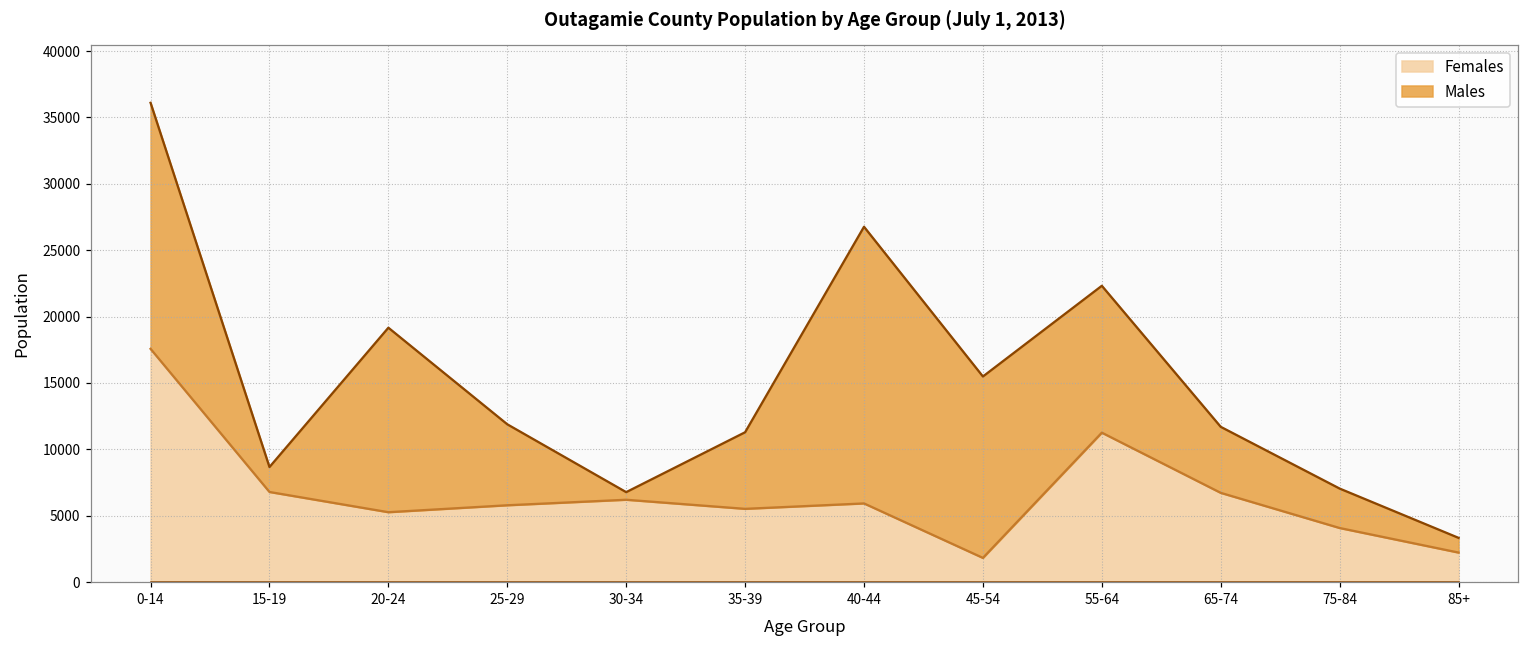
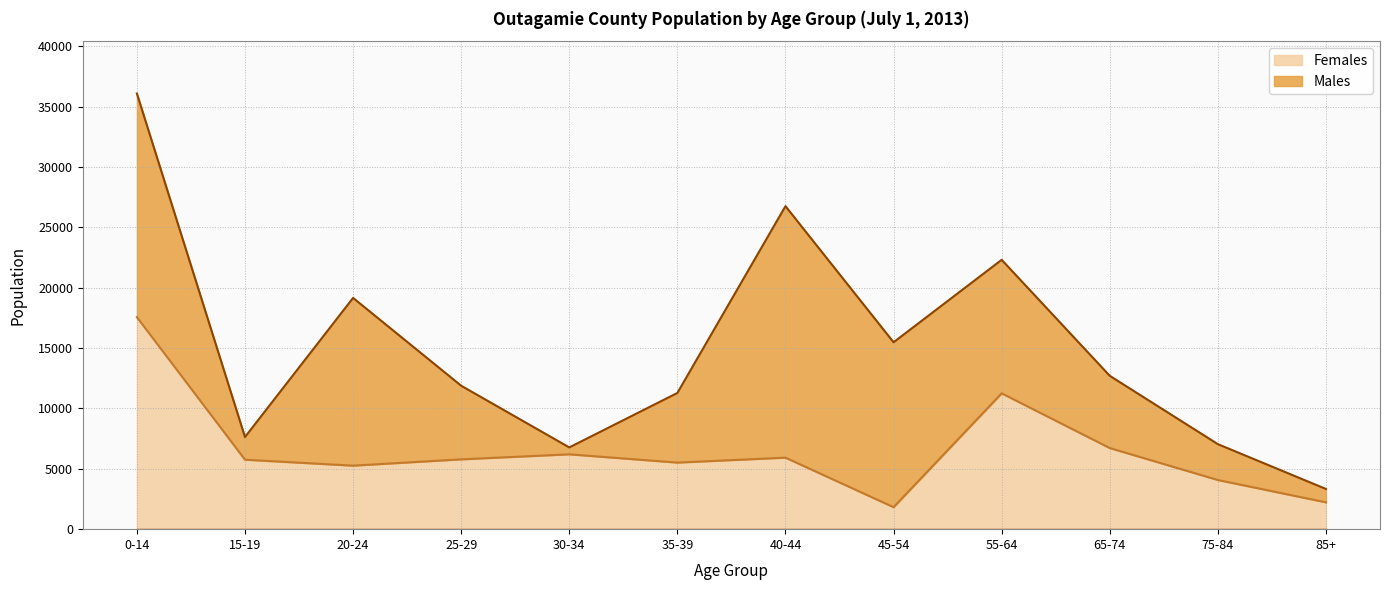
  {
    "Females": {
      "0-14": 17600,
-     "15-19": 6800,
+     "15-19": 5800,
      "20-24": 5300,
      "25-29": 5800,
      "30-34": 6200,
      "35-39": 5500,
      "40-44": 5900,
      "45-54": 1800,
      "55-64": 11300,
      "65-74": 6700,
      "75-84": 4100,
      "85+": 2200
    },
    "Males": {
      "0-14": 18500,
      "15-19": 1900,
      "20-24": 13900,
      "25-29": 6100,
      "30-34": 600,
      "35-39": 5800,
      "40-44": 20800,
      "45-54": 13700,
      "55-64": 11100,
-     "65-74": 5000,
+     "65-74": 6000,
      "75-84": 3000,
      "85+": 1100
    }
  }
